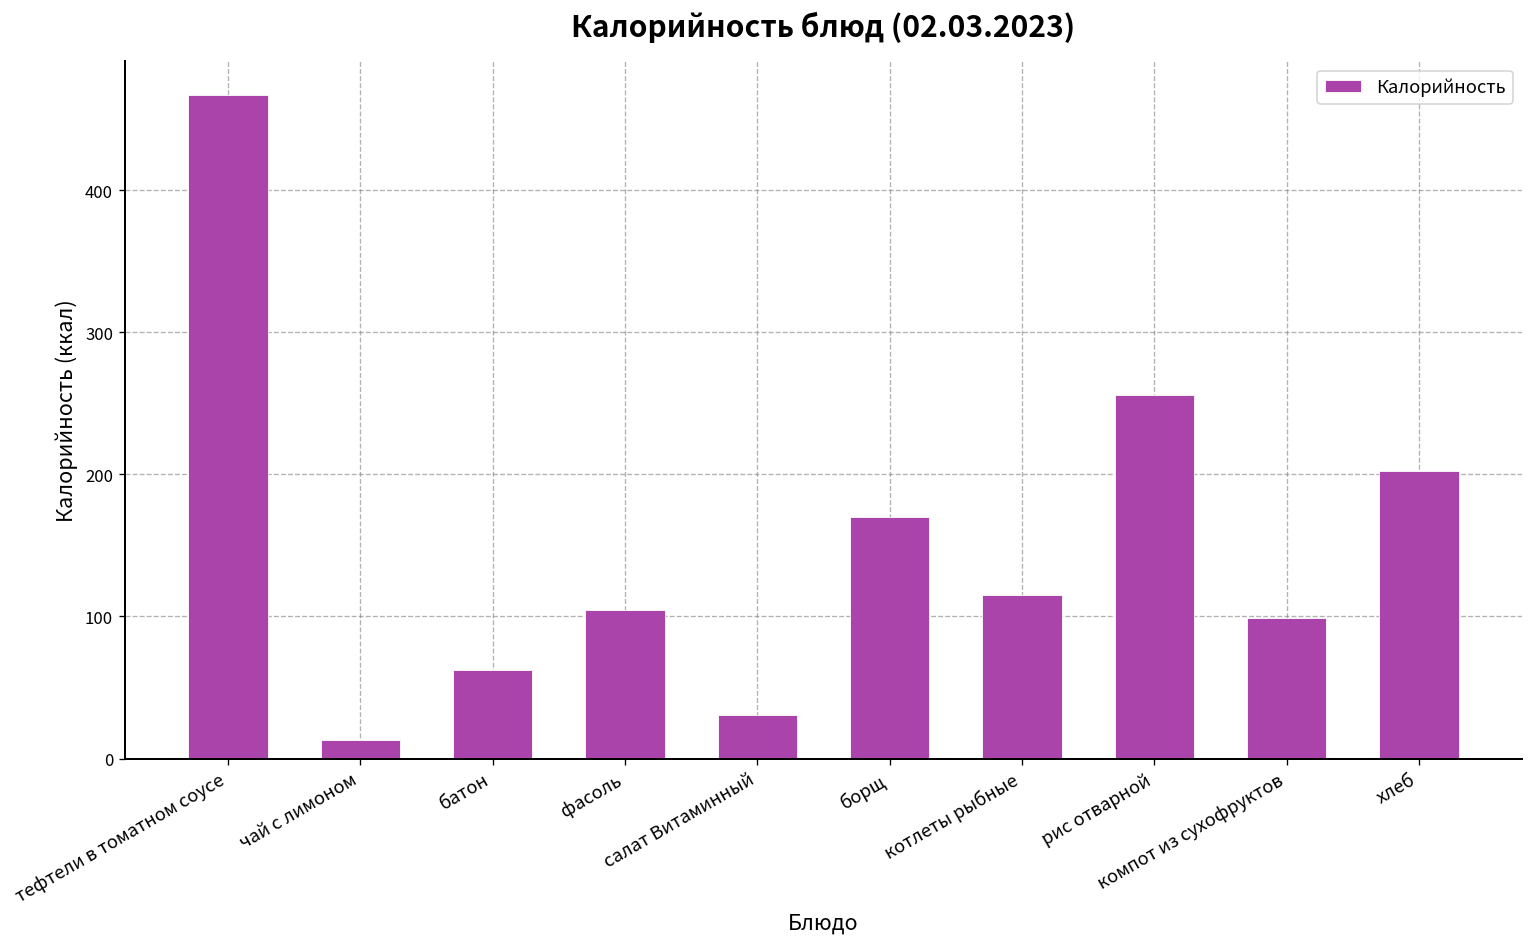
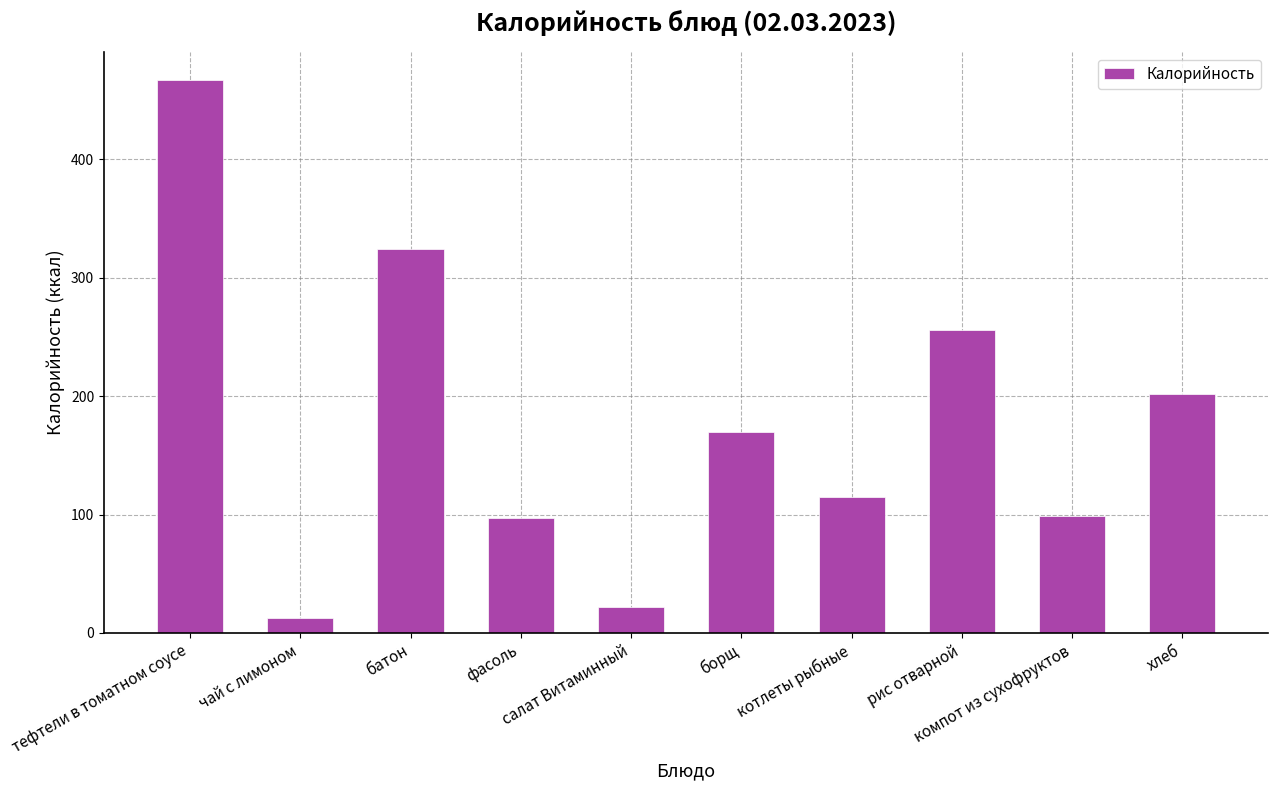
  {
    "тефтели в томатном соусе": 467,
    "чай с лимоном": 13,
-   "батон": 63,
-   "фасоль": 105,
-   "салат Витаминный": 31,
+   "батон": 324,
+   "фасоль": 97,
+   "салат Витаминный": 22,
    "борщ": 170,
    "котлеты рыбные": 115,
    "рис отварной": 256,
    "компот из сухофруктов": 99,
    "хлеб": 202
  }
